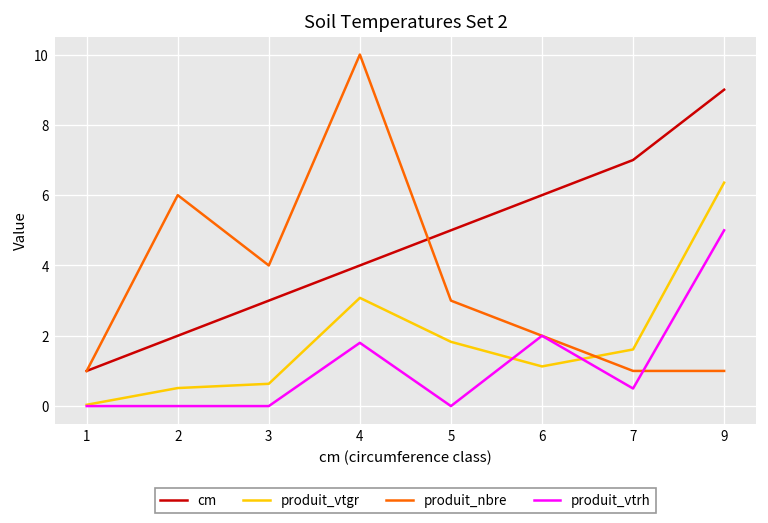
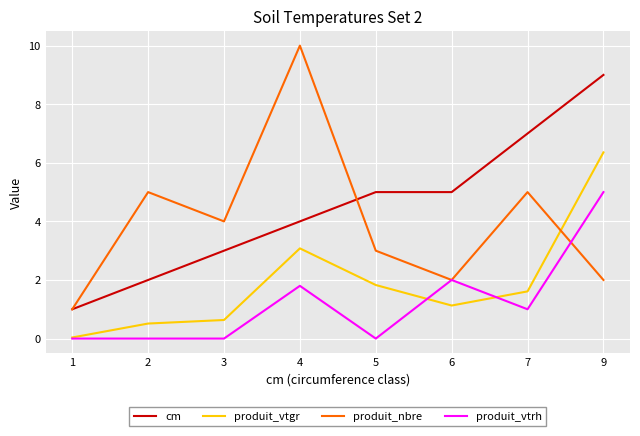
  {
    "cm": {
      "2": 2,
      "3": 3,
      "4": 4,
      "5": 5,
-     "6": 6,
+     "6": 5,
      "7": 7,
      "9": 9
    },
    "produit_vtgr": {
      "2": 0.5,
      "3": 0.6,
      "4": 3.1,
      "5": 1.8,
      "6": 1.1,
      "7": 1.6,
      "9": 6.4
    },
    "produit_nbre": {
-     "2": 6,
+     "2": 5,
      "3": 4,
      "4": 10,
      "5": 3,
-     "7": 1,
-     "9": 1
+     "7": 5,
+     "9": 2
    },
    "produit_vtrh": {
      "2": 0.0,
      "3": 0.0,
      "4": 1.8,
      "5": 0.0,
-     "7": 0.5,
+     "7": 1.0,
      "9": 5.0
    }
  }
